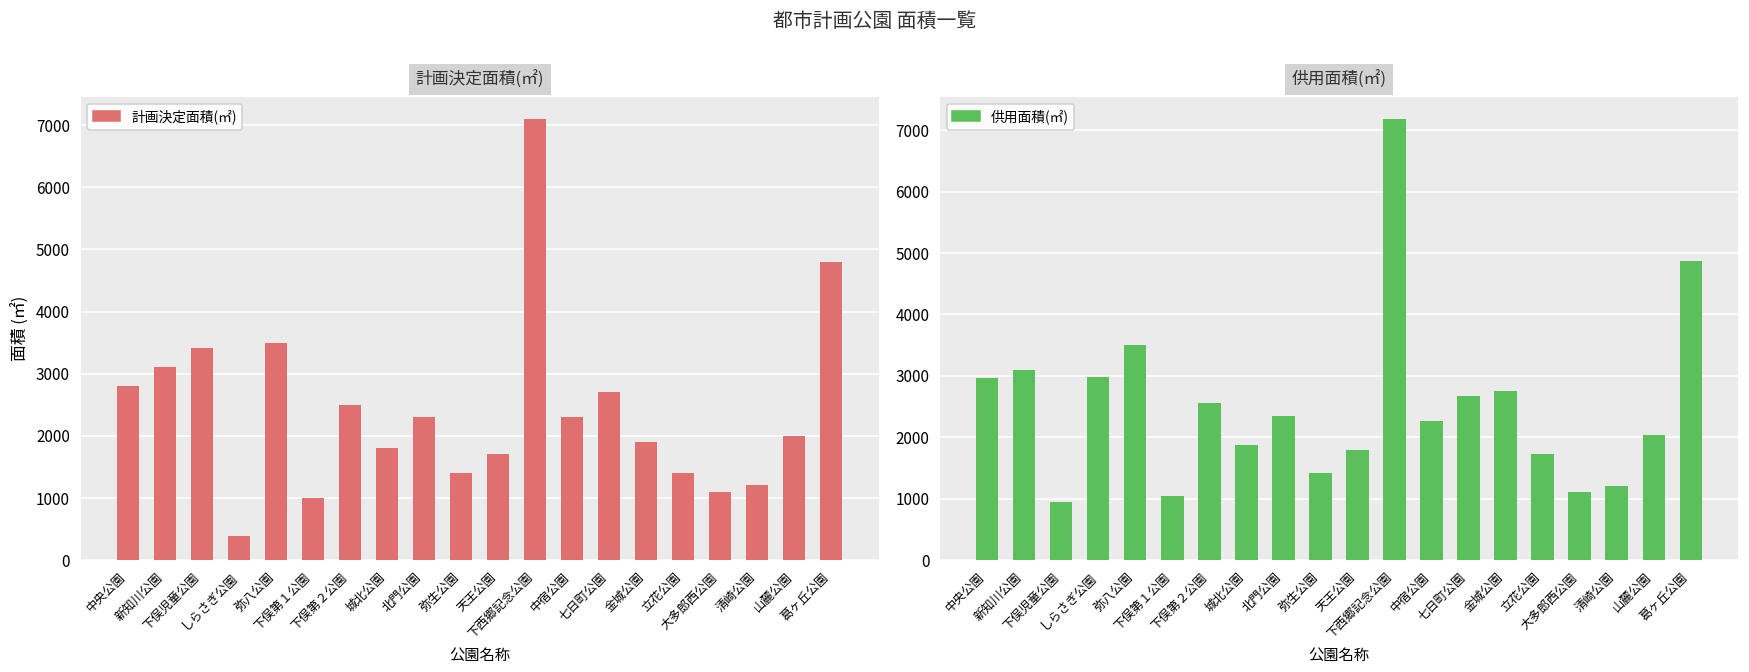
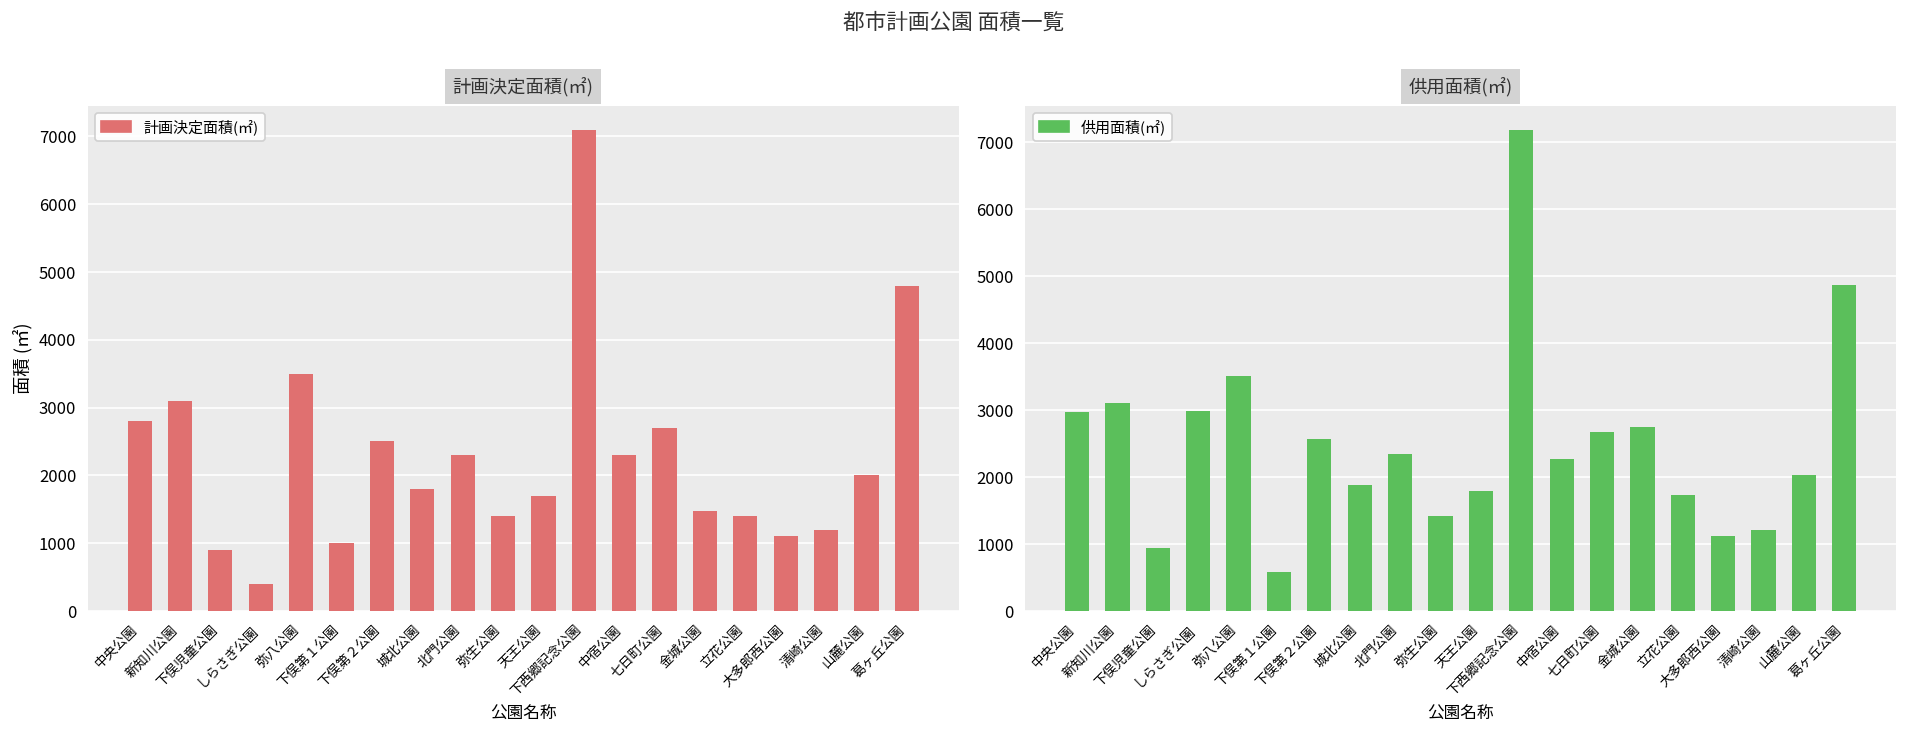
  {
    "計画決定面積(㎡)": {
      "中央公園": 2800,
      "新知川公園": 3100,
-     "下俣児童公園": 3400,
+     "下俣児童公園": 900,
      "しらさぎ公園": 400,
      "弥八公園": 3500,
      "下俣第１公園": 1000,
      "下俣第２公園": 2500,
      "城北公園": 1800,
      "北門公園": 2300,
      "弥生公園": 1400,
      "天王公園": 1700,
      "下西郷記念公園": 7100,
      "中宿公園": 2300,
      "七日町公園": 2700,
-     "金城公園": 1900,
+     "金城公園": 1500,
      "立花公園": 1400,
      "大多郎西公園": 1100,
      "清崎公園": 1200,
      "山麓公園": 2000,
      "葛ヶ丘公園": 4800
    },
    "供用面積(㎡)": {
      "中央公園": 3000,
      "新知川公園": 3100,
      "下俣児童公園": 900,
      "しらさぎ公園": 3000,
      "弥八公園": 3500,
-     "下俣第１公園": 1000,
+     "下俣第１公園": 600,
      "下俣第２公園": 2600,
      "城北公園": 1900,
      "北門公園": 2300,
      "弥生公園": 1400,
      "天王公園": 1800,
      "下西郷記念公園": 7200,
      "中宿公園": 2300,
      "七日町公園": 2700,
      "金城公園": 2700,
      "立花公園": 1700,
      "大多郎西公園": 1100,
      "清崎公園": 1200,
      "山麓公園": 2000,
      "葛ヶ丘公園": 4900
    }
  }
